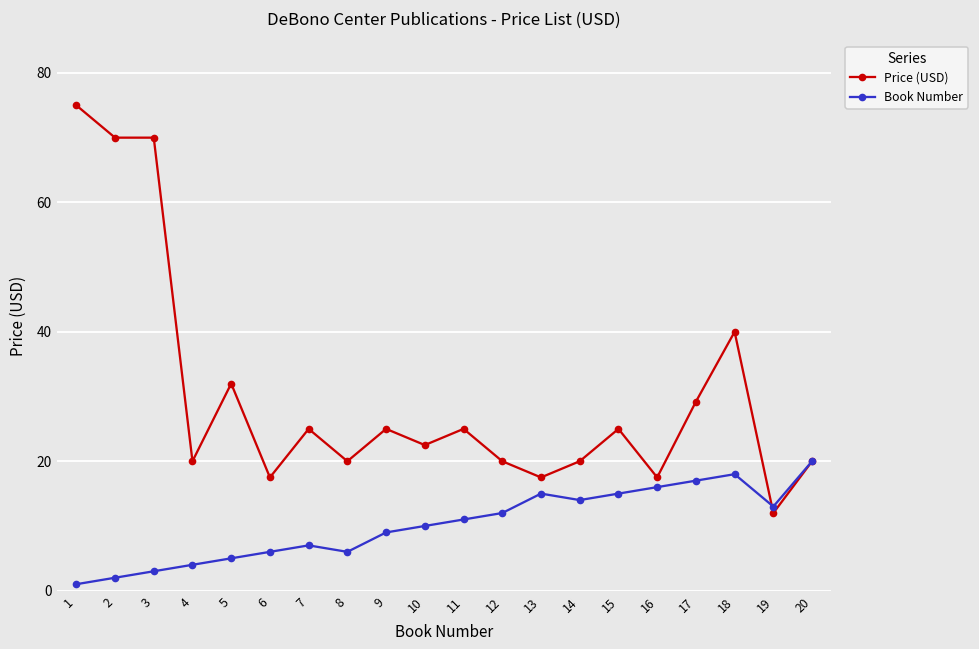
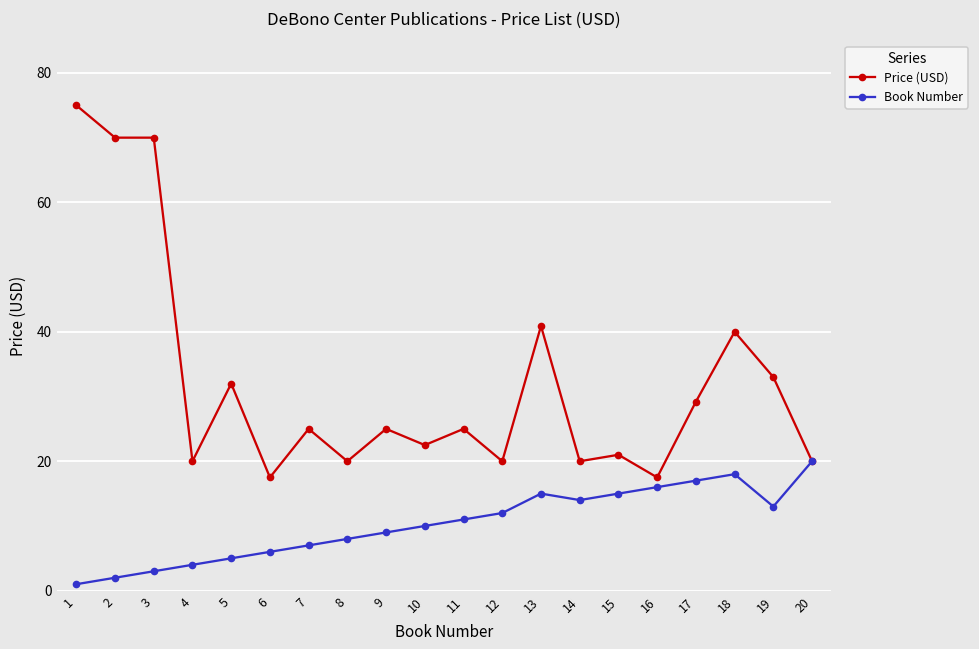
  {
    "Price (USD)": {
      "1": 75,
      "2": 70,
      "3": 70,
      "4": 20,
      "5": 32,
      "6": 18,
      "7": 25,
      "8": 20,
      "9": 25,
      "10": 23,
      "11": 25,
      "12": 20,
-     "13": 18,
+     "13": 41,
      "14": 20,
-     "15": 25,
+     "15": 21,
      "16": 18,
      "17": 29,
      "18": 40,
-     "19": 12
+     "19": 33
    },
    "Book Number": {
      "1": 1,
      "2": 2,
      "3": 3,
      "4": 4,
      "5": 5,
      "6": 6,
      "7": 7,
-     "8": 6,
+     "8": 8,
      "9": 9,
      "10": 10,
      "11": 11,
      "12": 12,
      "13": 15,
      "14": 14,
      "15": 15,
      "16": 16,
      "17": 17,
      "18": 18,
      "19": 13
    }
  }
